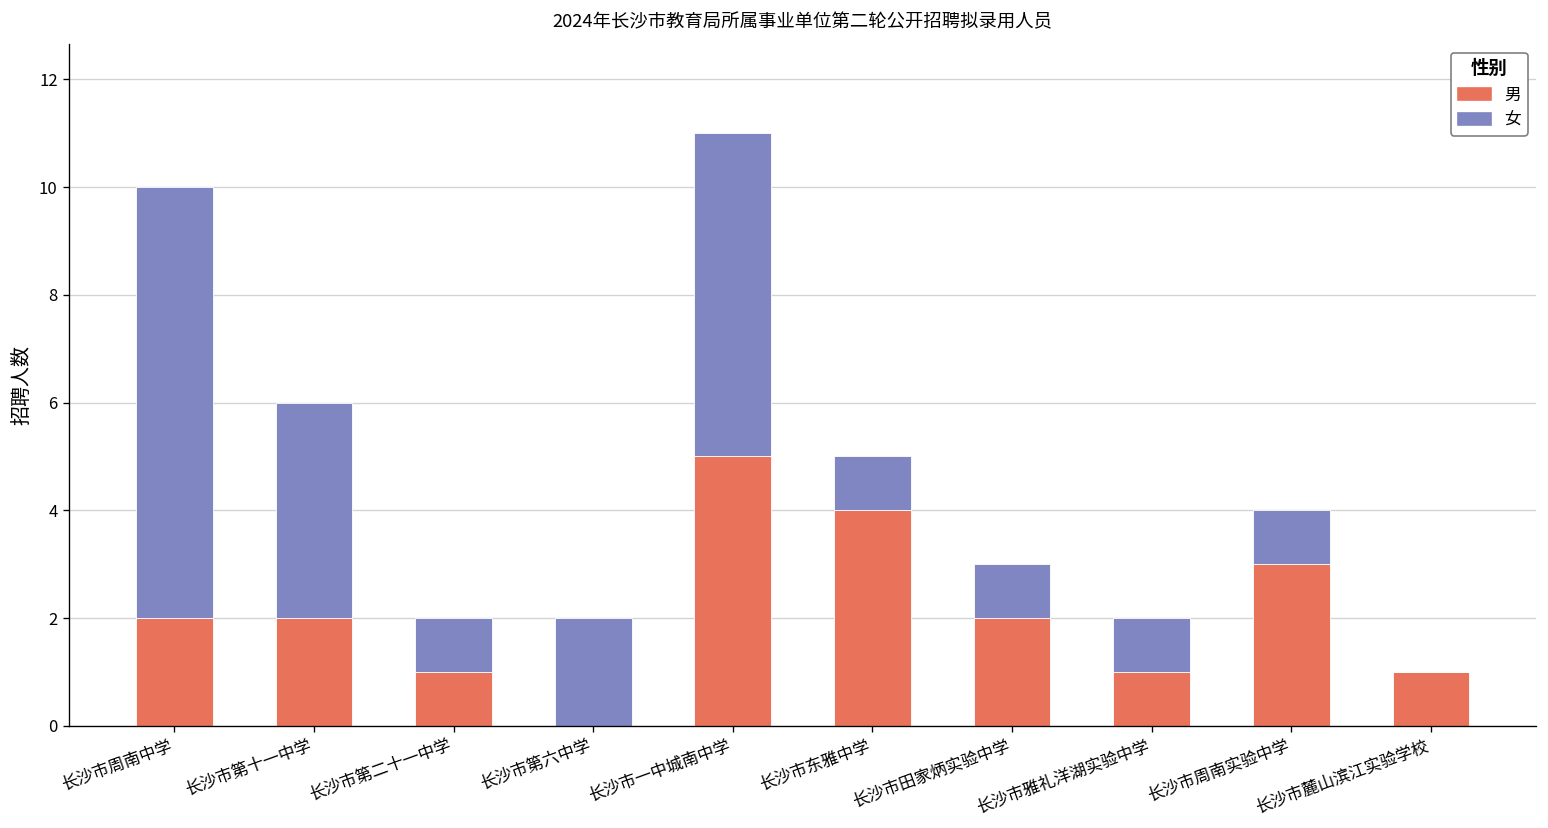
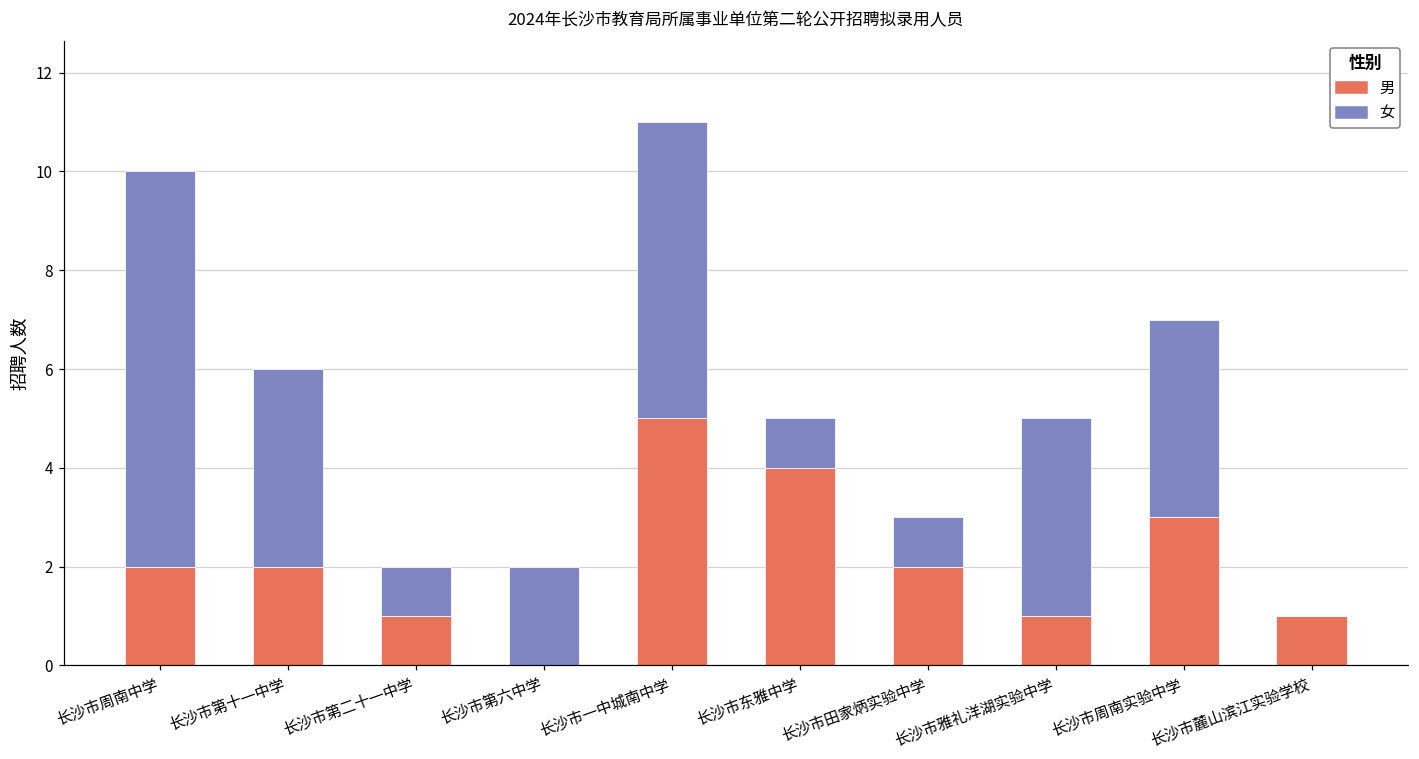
  {
    "男": {
      "长沙市周南中学": 2,
      "长沙市第十一中学": 2,
      "长沙市第二十一中学": 1,
      "长沙市第六中学": 0,
      "长沙市一中城南中学": 5,
      "长沙市东雅中学": 4,
      "长沙市田家炳实验中学": 2,
      "长沙市雅礼洋湖实验中学": 1,
      "长沙市周南实验中学": 3,
      "长沙市麓山滨江实验学校": 1
    },
    "女": {
      "长沙市周南中学": 8,
      "长沙市第十一中学": 4,
      "长沙市第二十一中学": 1,
      "长沙市第六中学": 2,
      "长沙市一中城南中学": 6,
      "长沙市东雅中学": 1,
      "长沙市田家炳实验中学": 1,
-     "长沙市雅礼洋湖实验中学": 1,
-     "长沙市周南实验中学": 1,
+     "长沙市雅礼洋湖实验中学": 4,
+     "长沙市周南实验中学": 4,
      "长沙市麓山滨江实验学校": 0
    }
  }
